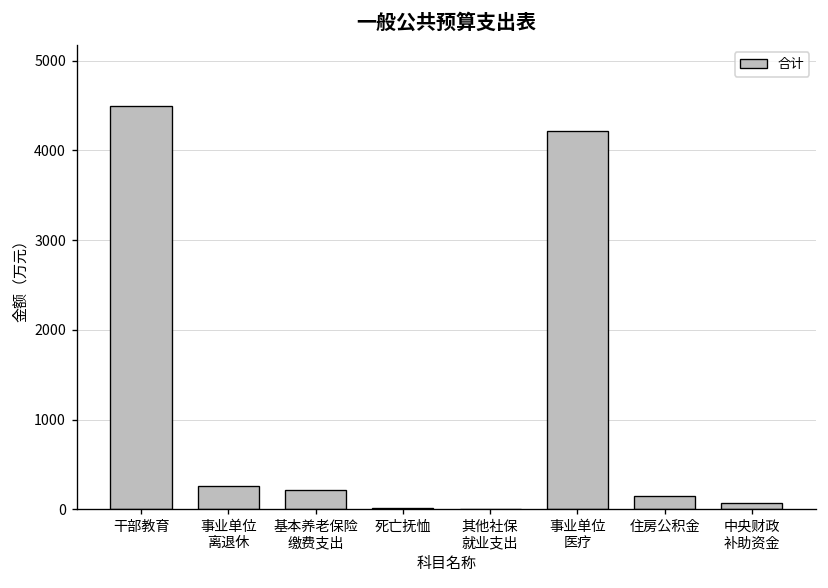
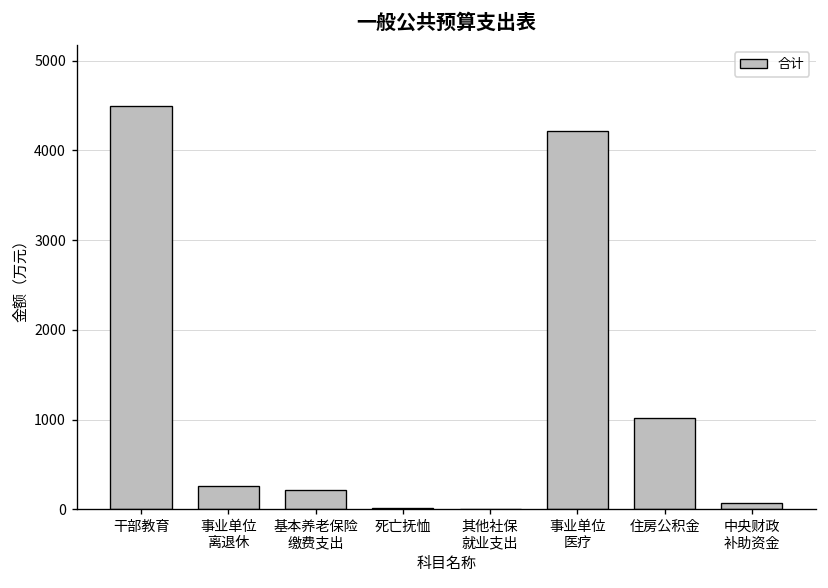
  {
    "干部教育": 4500,
    "事业单位 离退休": 300,
    "基本养老保险 缴费支出": 200,
    "事业单位 医疗": 4200,
-   "住房公积金": 200,
+   "住房公积金": 1000,
    "中央财政 补助资金": 100
  }
